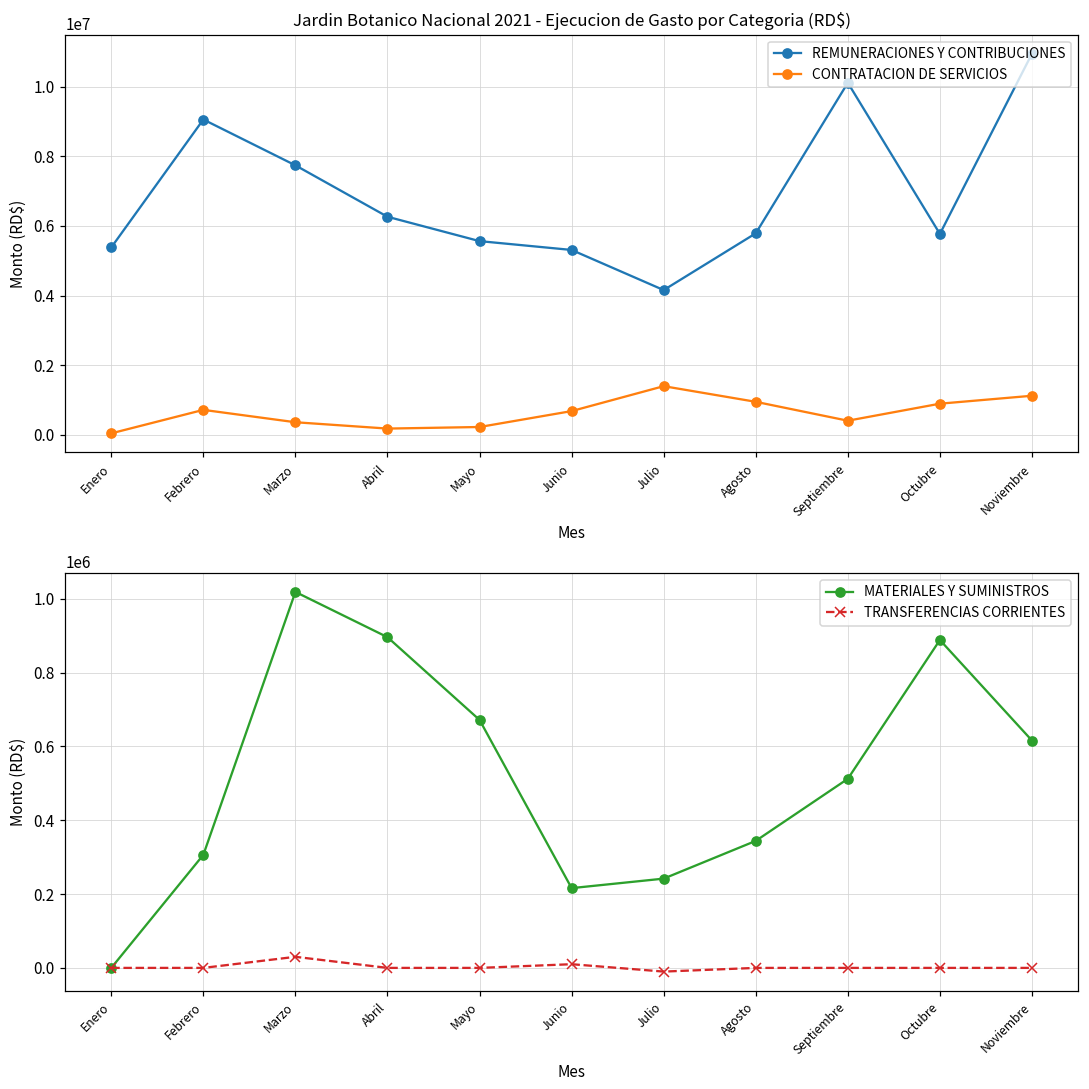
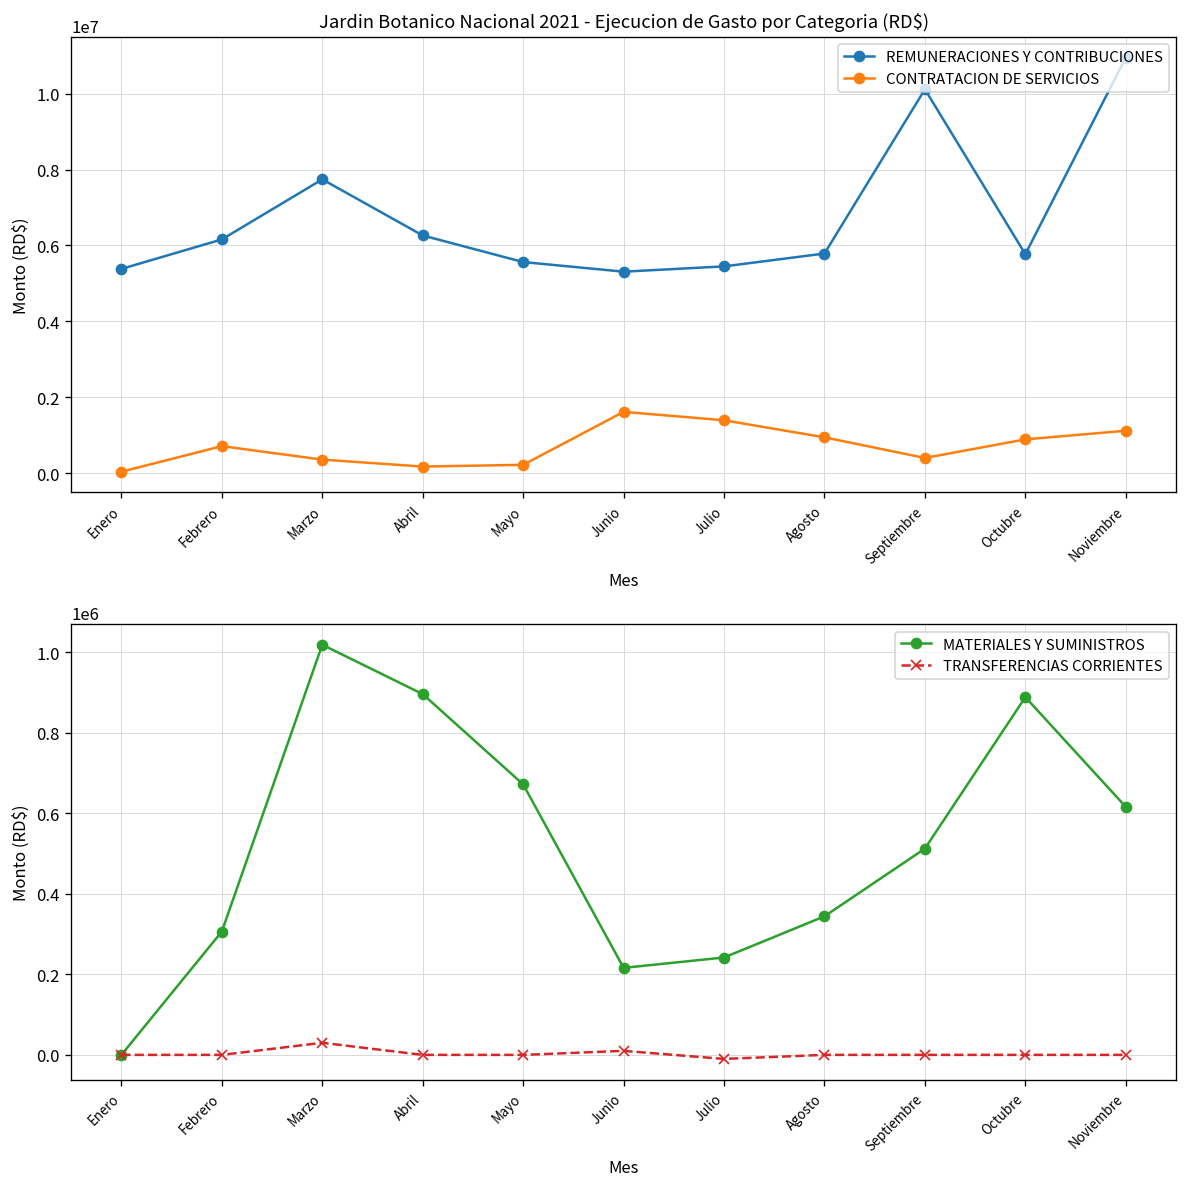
  {
    "Jardin Botanico Nacional 2021 - Ejecucion de Gasto por Categoria (RD$)": {
      "REMUNERACIONES Y CONTRIBUCIONES": {
        "Enero": 5400000,
-       "Febrero": 9100000,
+       "Febrero": 6200000,
        "Marzo": 7700000,
        "Abril": 6300000,
        "Mayo": 5600000,
        "Junio": 5300000,
-       "Julio": 4200000,
+       "Julio": 5400000,
        "Agosto": 5800000,
        "Octubre": 5800000
      },
      "CONTRATACION DE SERVICIOS": {
        "Enero": 0,
        "Febrero": 700000,
        "Marzo": 400000,
        "Abril": 200000,
        "Mayo": 200000,
-       "Junio": 700000,
+       "Junio": 1600000,
        "Julio": 1400000,
        "Agosto": 900000,
        "Septiembre": 400000,
        "Octubre": 900000,
        "Noviembre": 1100000
      }
    }
  }
